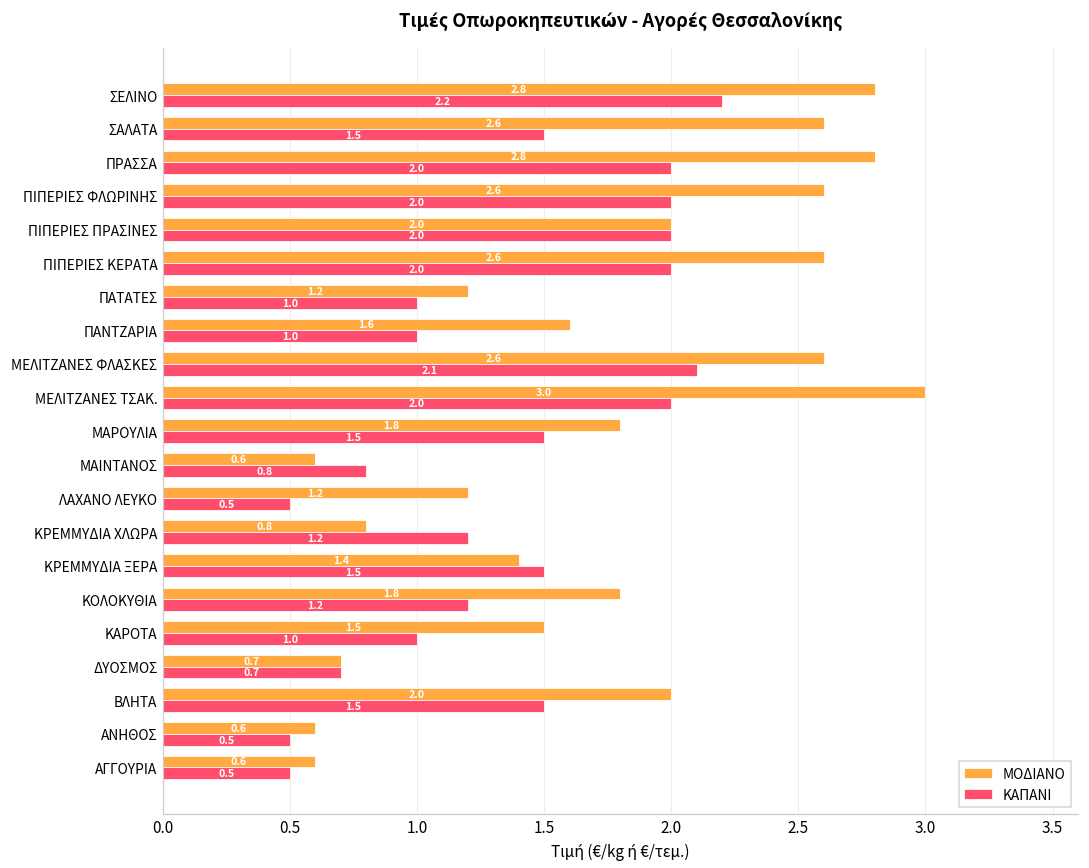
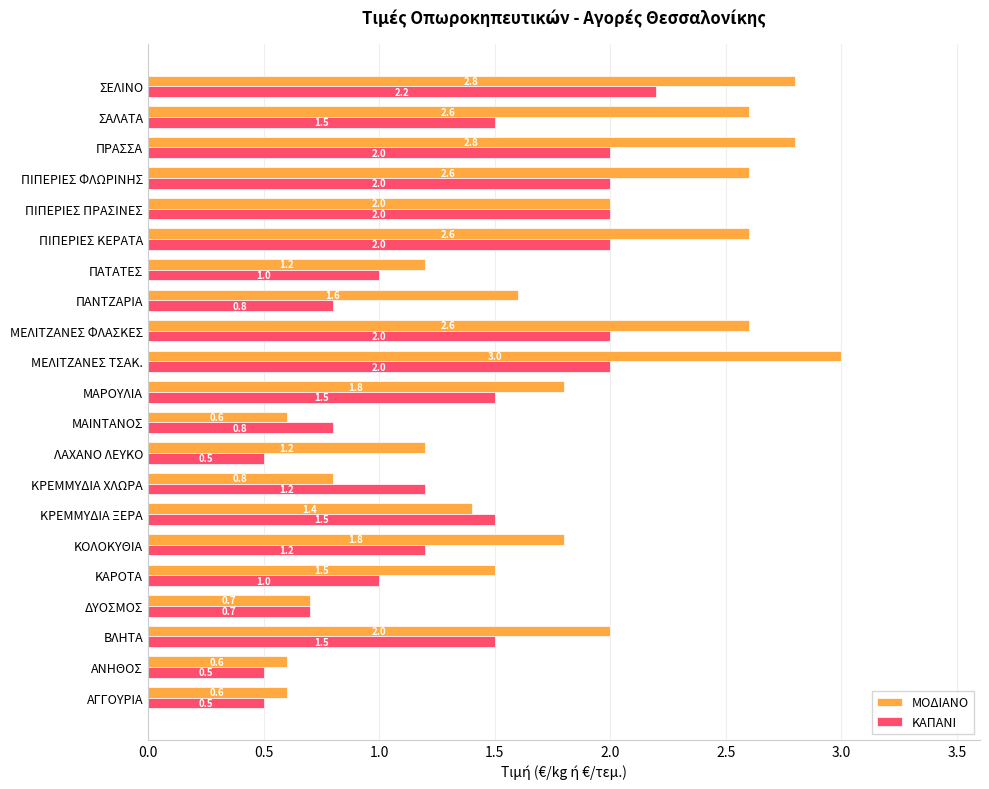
  {
    "ΜΟΔΙΑΝΟ": {
      "ΣΕΛΙΝΟ": 2.8,
      "ΣΑΛΑΤΑ": 2.6,
      "ΠΡΑΣΣΑ": 2.8,
      "ΠΙΠΕΡΙΕΣ ΦΛΩΡΙΝΗΣ": 2.6,
      "ΠΙΠΕΡΙΕΣ ΠΡΑΣΙΝΕΣ": 2.0,
      "ΠΙΠΕΡΙΕΣ ΚΕΡΑΤΑ": 2.6,
      "ΠΑΤΑΤΕΣ": 1.2,
      "ΠΑΝΤΖΑΡΙΑ": 1.6,
      "ΜΕΛΙΤΖΑΝΕΣ ΦΛΑΣΚΕΣ": 2.6,
      "ΜΕΛΙΤΖΑΝΕΣ ΤΣΑΚ.": 3.0,
      "ΜΑΡΟΥΛΙΑ": 1.8,
      "ΜΑΙΝΤΑΝΟΣ": 0.6,
      "ΛΑΧΑΝΟ ΛΕΥΚΟ": 1.2,
      "ΚΡΕΜΜΥΔΙΑ ΧΛΩΡΑ": 0.8,
      "ΚΡΕΜΜΥΔΙΑ ΞΕΡΑ": 1.4,
      "ΚΟΛΟΚΥΘΙΑ": 1.8,
      "ΚΑΡΟΤΑ": 1.5,
      "ΔΥΟΣΜΟΣ": 0.7,
      "ΒΛΗΤΑ": 2.0,
      "ΑΝΗΘΟΣ": 0.6,
      "ΑΓΓΟΥΡΙΑ": 0.6
    },
    "ΚΑΠΑΝΙ": {
      "ΣΕΛΙΝΟ": 2.2,
      "ΣΑΛΑΤΑ": 1.5,
      "ΠΡΑΣΣΑ": 2.0,
      "ΠΙΠΕΡΙΕΣ ΦΛΩΡΙΝΗΣ": 2.0,
      "ΠΙΠΕΡΙΕΣ ΠΡΑΣΙΝΕΣ": 2.0,
      "ΠΙΠΕΡΙΕΣ ΚΕΡΑΤΑ": 2.0,
      "ΠΑΤΑΤΕΣ": 1.0,
-     "ΠΑΝΤΖΑΡΙΑ": 1.0,
-     "ΜΕΛΙΤΖΑΝΕΣ ΦΛΑΣΚΕΣ": 2.1,
+     "ΠΑΝΤΖΑΡΙΑ": 0.8,
+     "ΜΕΛΙΤΖΑΝΕΣ ΦΛΑΣΚΕΣ": 2.0,
      "ΜΕΛΙΤΖΑΝΕΣ ΤΣΑΚ.": 2.0,
      "ΜΑΡΟΥΛΙΑ": 1.5,
      "ΜΑΙΝΤΑΝΟΣ": 0.8,
      "ΛΑΧΑΝΟ ΛΕΥΚΟ": 0.5,
      "ΚΡΕΜΜΥΔΙΑ ΧΛΩΡΑ": 1.2,
      "ΚΡΕΜΜΥΔΙΑ ΞΕΡΑ": 1.5,
      "ΚΟΛΟΚΥΘΙΑ": 1.2,
      "ΚΑΡΟΤΑ": 1.0,
      "ΔΥΟΣΜΟΣ": 0.7,
      "ΒΛΗΤΑ": 1.5,
      "ΑΝΗΘΟΣ": 0.5,
      "ΑΓΓΟΥΡΙΑ": 0.5
    }
  }
